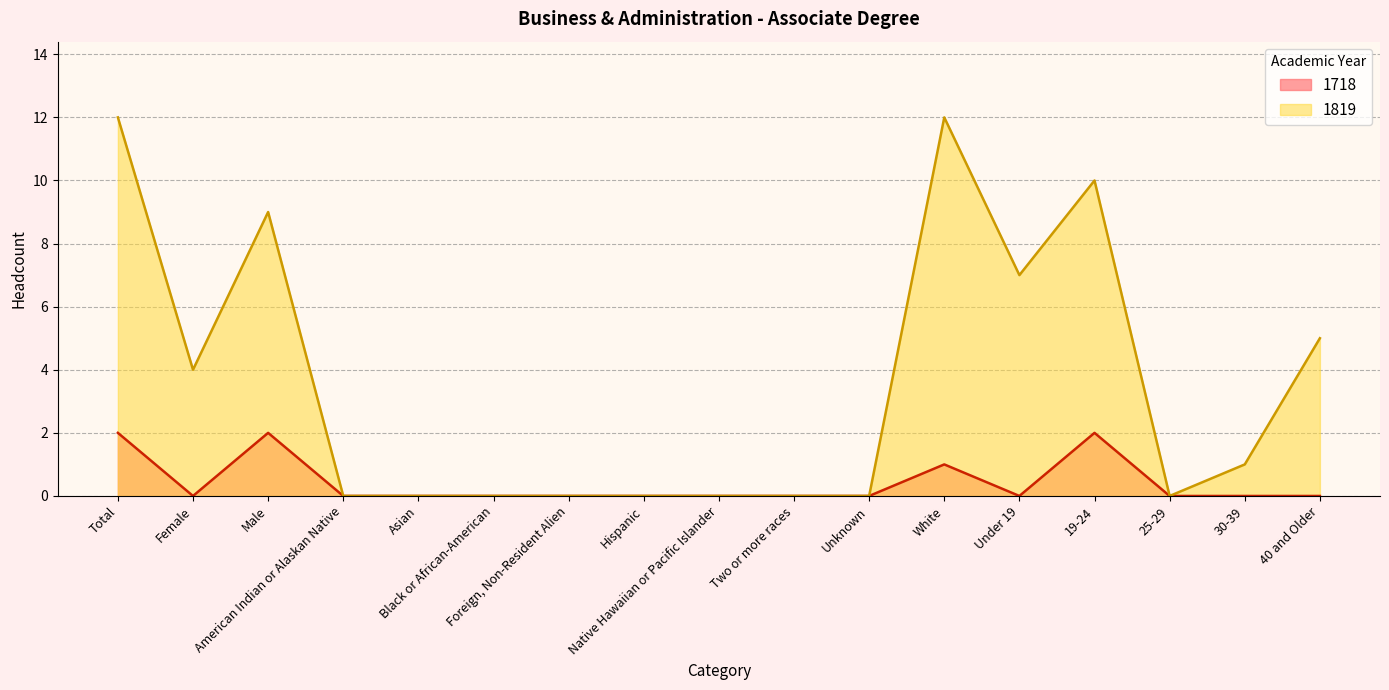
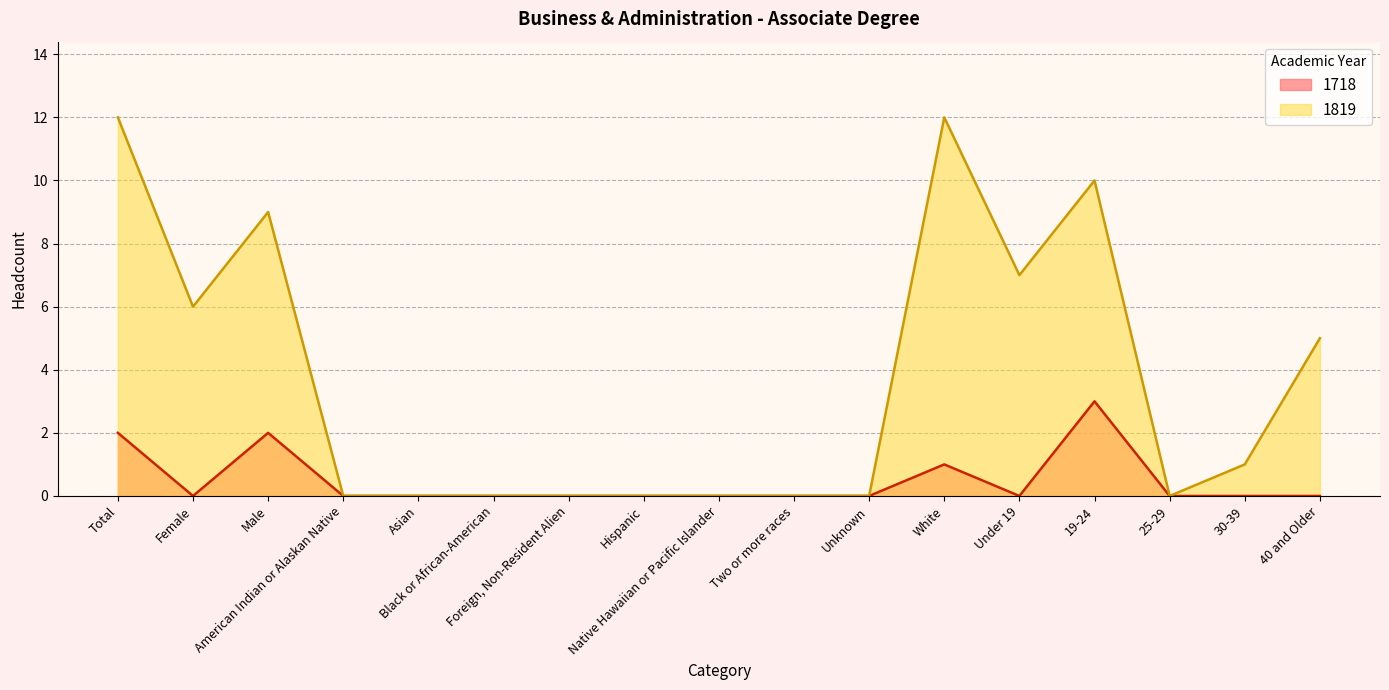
  {
    "1718": {
      "Total": 2,
      "Female": 0,
      "Male": 2,
      "White": 1,
      "Under 19": 0,
-     "19-24": 2,
+     "19-24": 3,
      "30-39": 0,
      "40 and Older": 0
    },
    "1819": {
      "Total": 12,
-     "Female": 4,
+     "Female": 6,
      "Male": 9,
      "White": 12,
      "Under 19": 7,
      "19-24": 10,
      "30-39": 1,
      "40 and Older": 5
    }
  }
